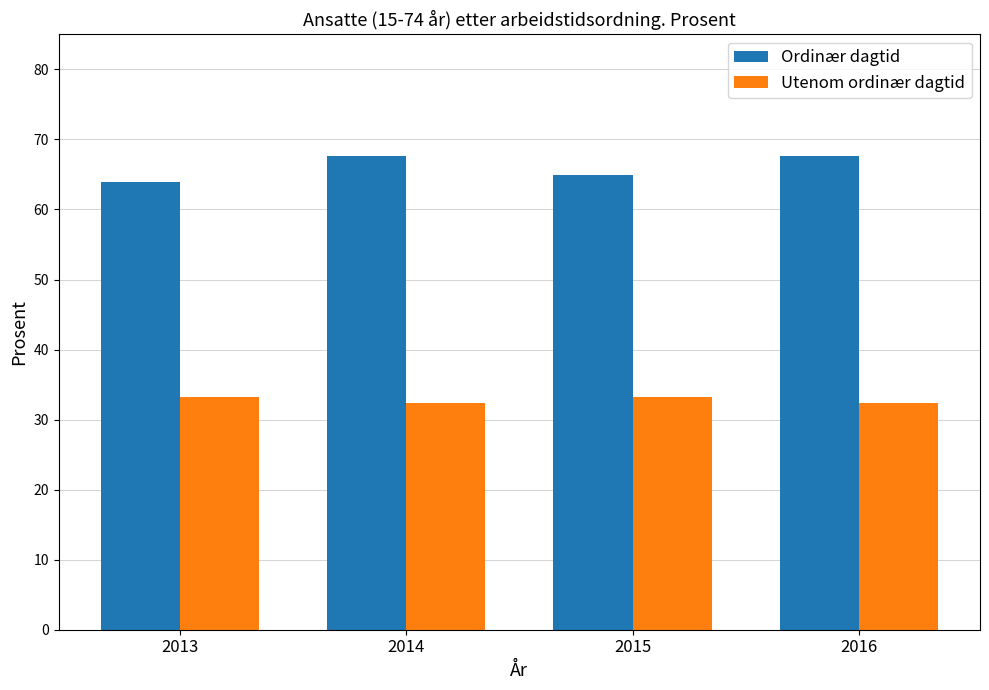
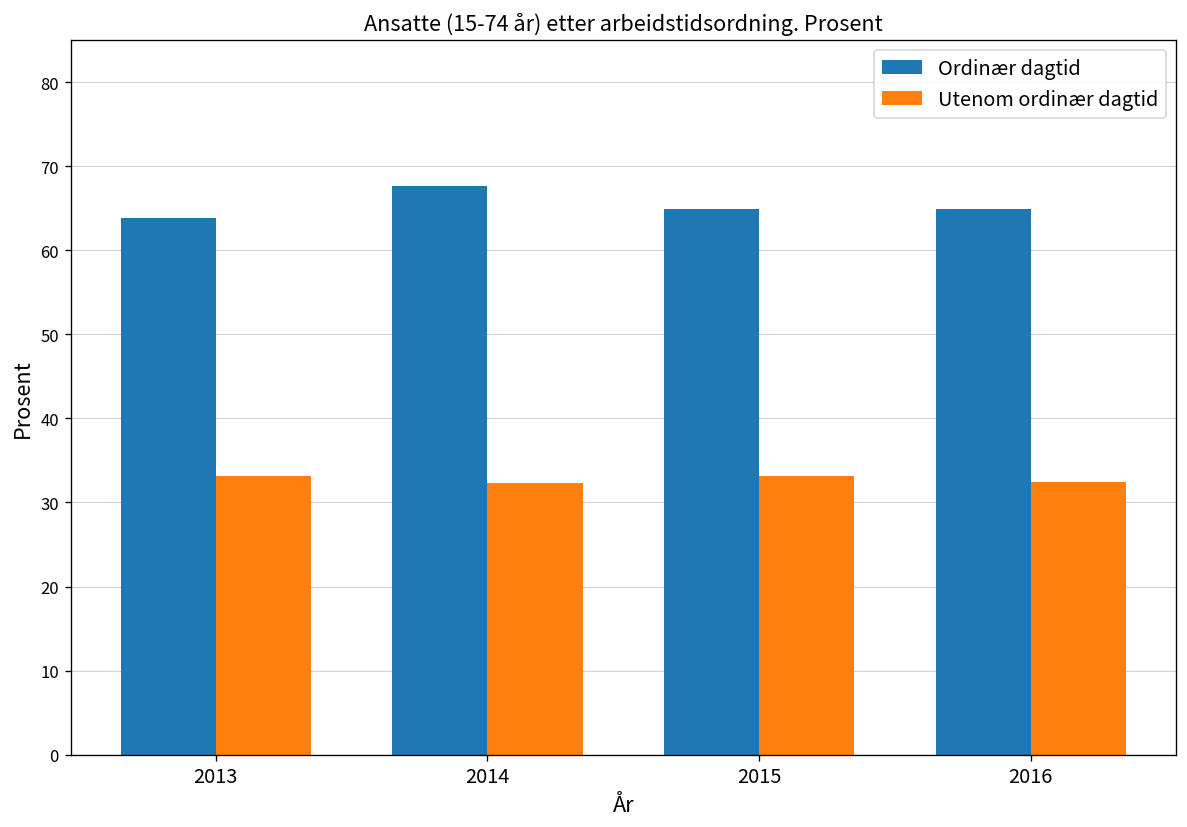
  {
    "Ordinær dagtid": {
      "2013": 64,
      "2014": 68,
      "2015": 65,
-     "2016": 68
+     "2016": 65
    },
    "Utenom ordinær dagtid": {
      "2013": 33,
      "2014": 32,
      "2015": 33,
      "2016": 32
    }
  }
